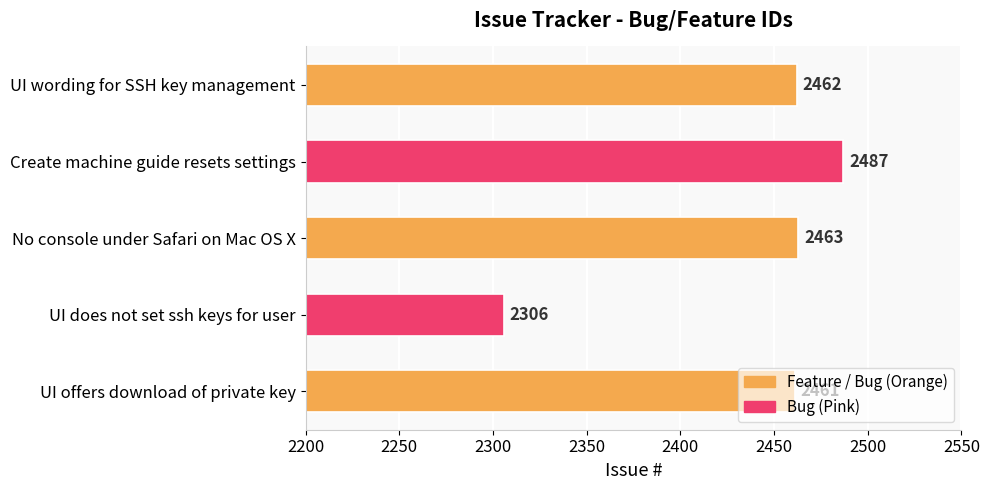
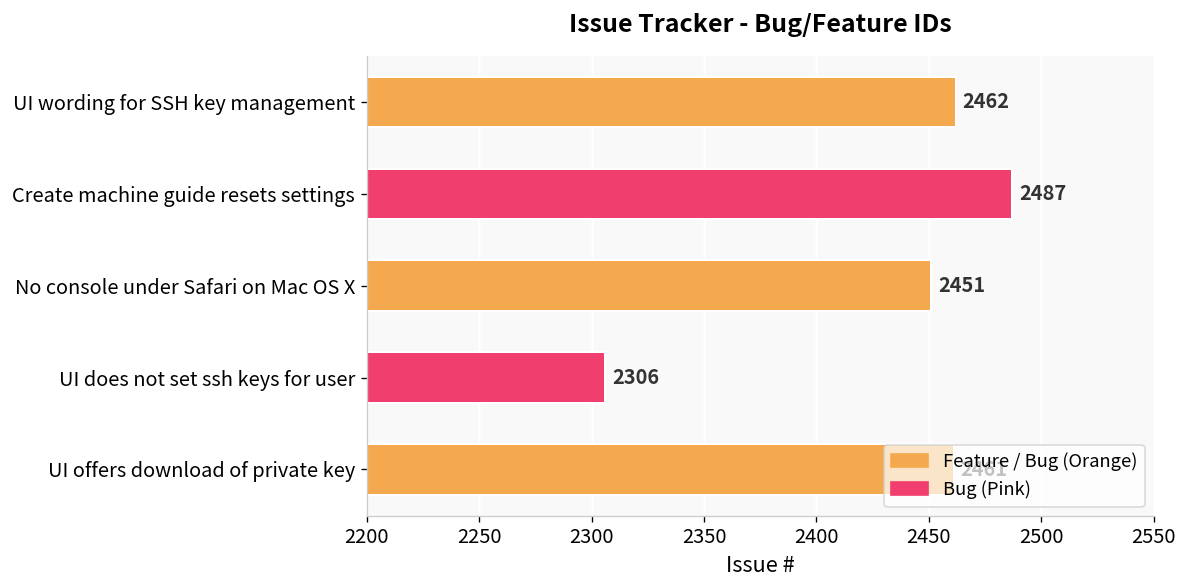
  {
    "UI wording for SSH key management": 2462,
    "Create machine guide resets settings": 2487,
-   "No console under Safari on Mac OS X": 2463,
+   "No console under Safari on Mac OS X": 2451,
    "UI does not set ssh keys for user": 2306
  }
